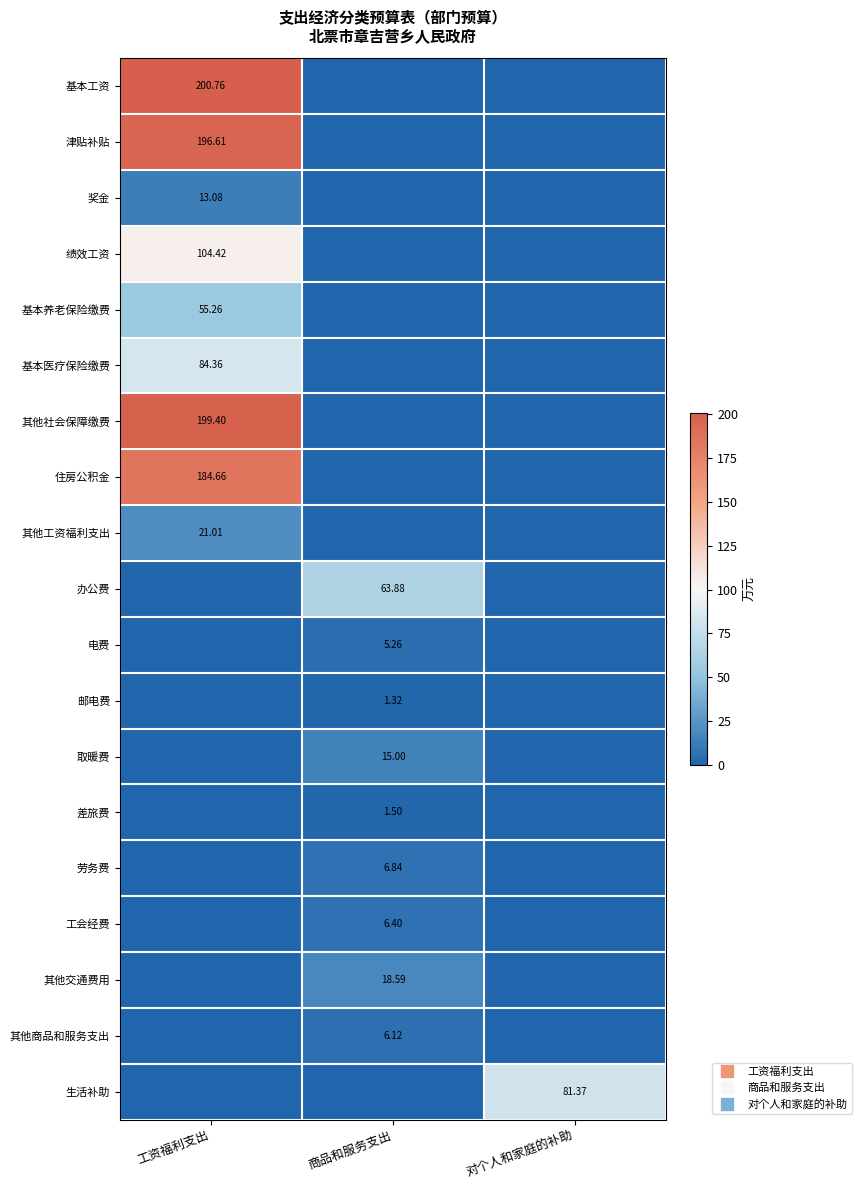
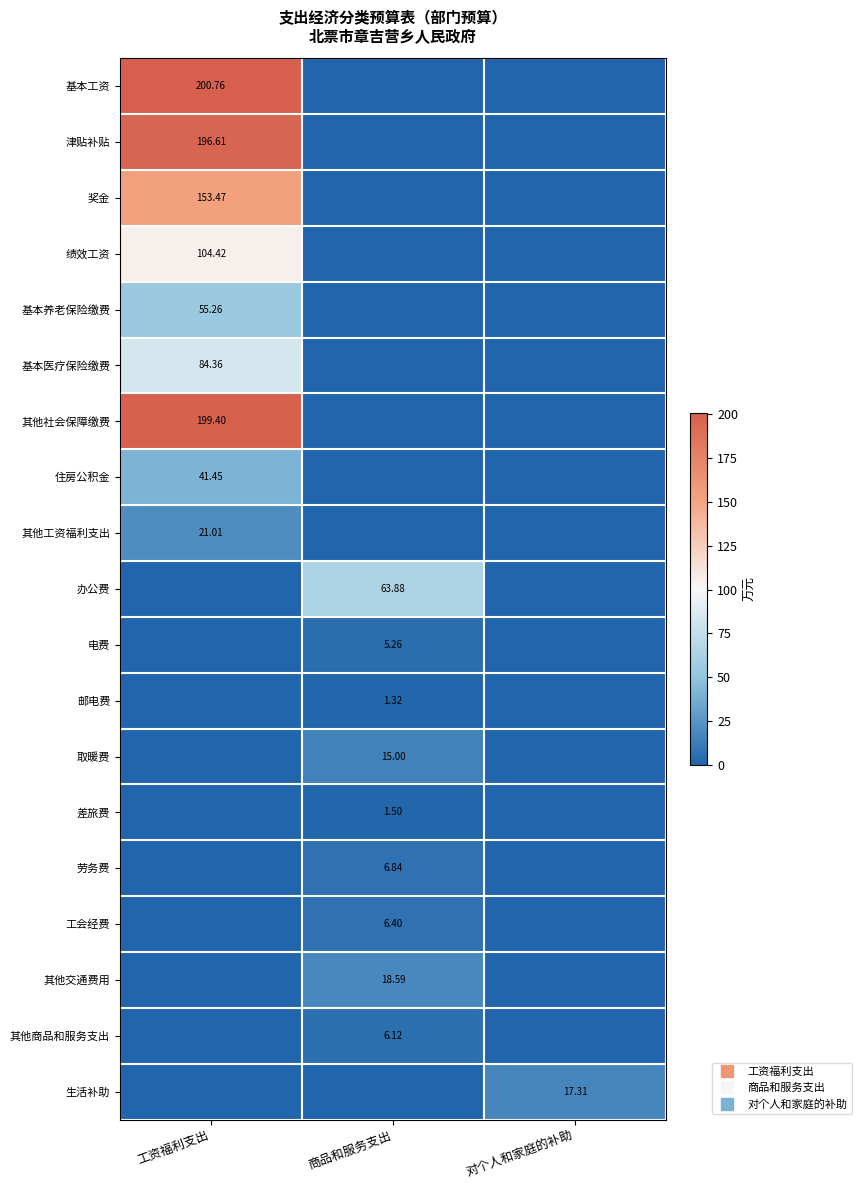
  {
    "基本工资": {
      "工资福利支出": 200.76
    },
    "津贴补贴": {
      "工资福利支出": 196.61
    },
    "奖金": {
-     "工资福利支出": 13.08
+     "工资福利支出": 153.47
    },
    "绩效工资": {
      "工资福利支出": 104.42
    },
    "基本养老保险缴费": {
      "工资福利支出": 55.26
    },
    "基本医疗保险缴费": {
      "工资福利支出": 84.36
    },
    "其他社会保障缴费": {
      "工资福利支出": 199.40
    },
    "住房公积金": {
-     "工资福利支出": 184.66
+     "工资福利支出": 41.45
    },
    "其他工资福利支出": {
      "工资福利支出": 21.01
    },
    "办公费": {
      "商品和服务支出": 63.88
    },
    "电费": {
      "商品和服务支出": 5.26
    },
    "邮电费": {
      "商品和服务支出": 1.32
    },
    "取暖费": {
      "商品和服务支出": 15.00
    },
    "差旅费": {
      "商品和服务支出": 1.50
    },
    "劳务费": {
      "商品和服务支出": 6.84
    },
    "工会经费": {
      "商品和服务支出": 6.40
    },
    "其他交通费用": {
      "商品和服务支出": 18.59
    },
    "其他商品和服务支出": {
      "商品和服务支出": 6.12
    },
    "生活补助": {
-     "对个人和家庭的补助": 81.37
+     "对个人和家庭的补助": 17.31
    }
  }
